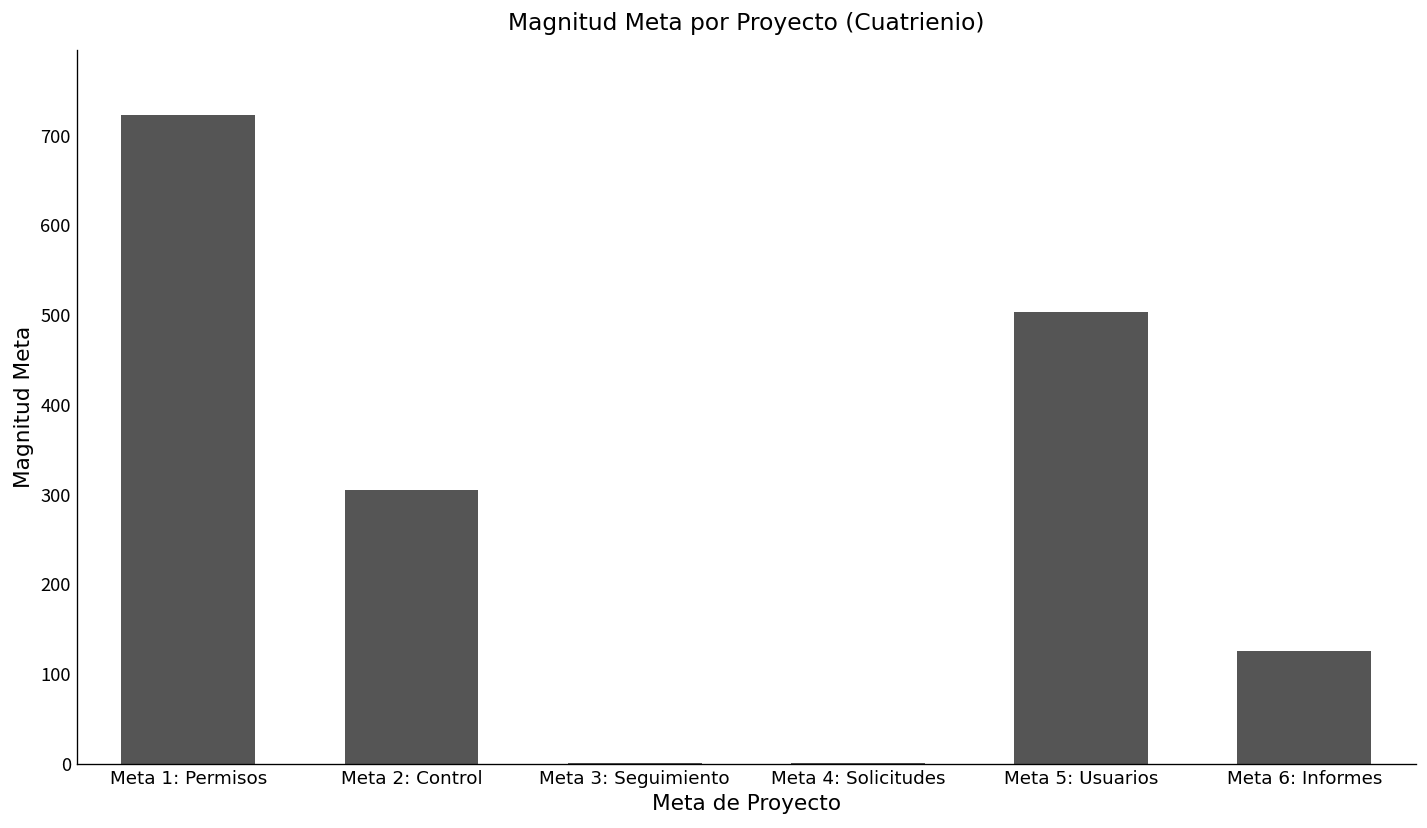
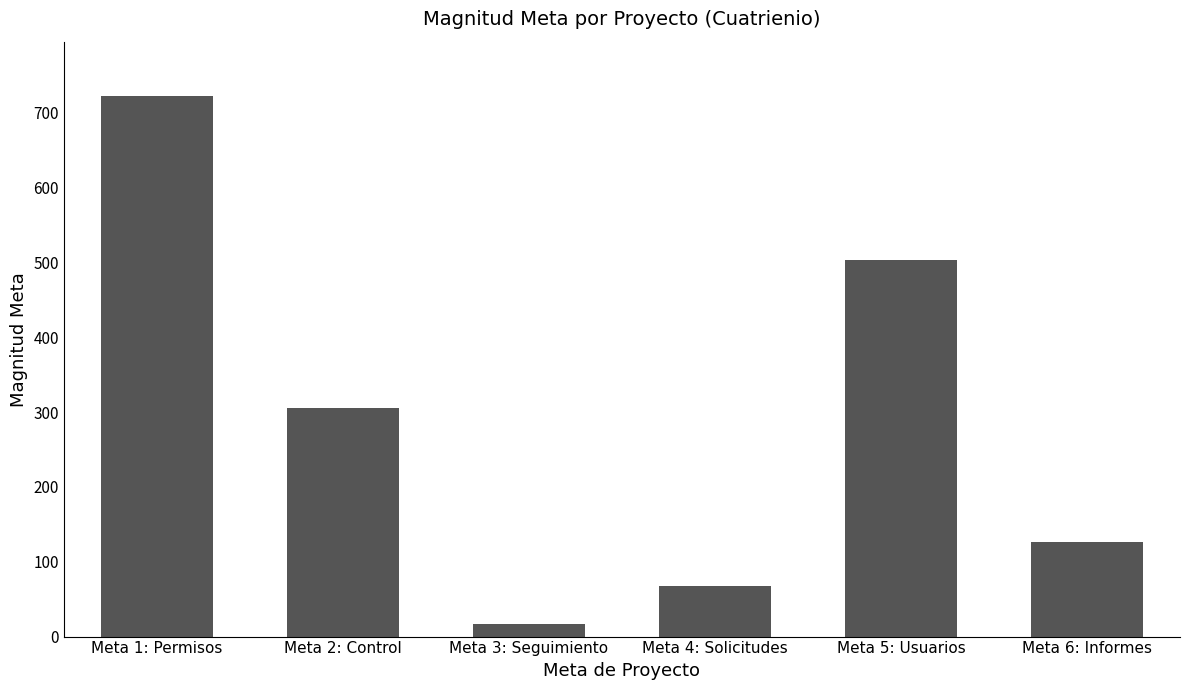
  {
    "Meta 1: Permisos": 720,
    "Meta 2: Control": 310,
-   "Meta 3: Seguimiento": 0,
-   "Meta 4: Solicitudes": 0,
+   "Meta 3: Seguimiento": 20,
+   "Meta 4: Solicitudes": 70,
    "Meta 5: Usuarios": 500,
    "Meta 6: Informes": 130
  }
